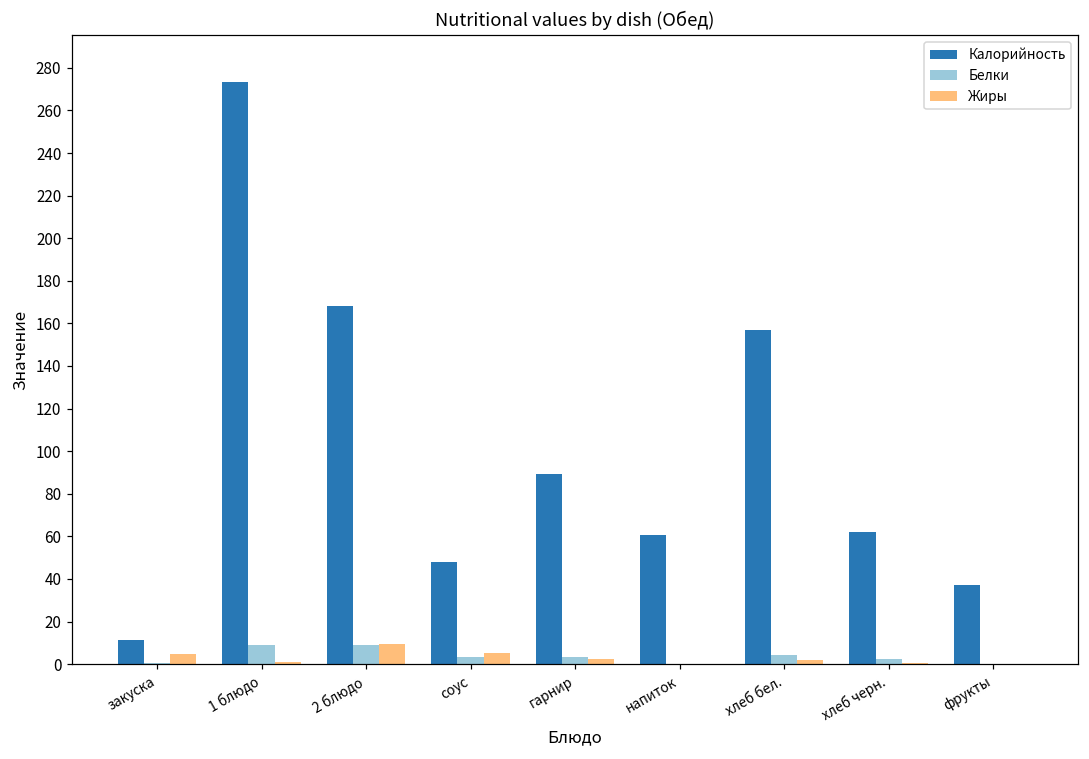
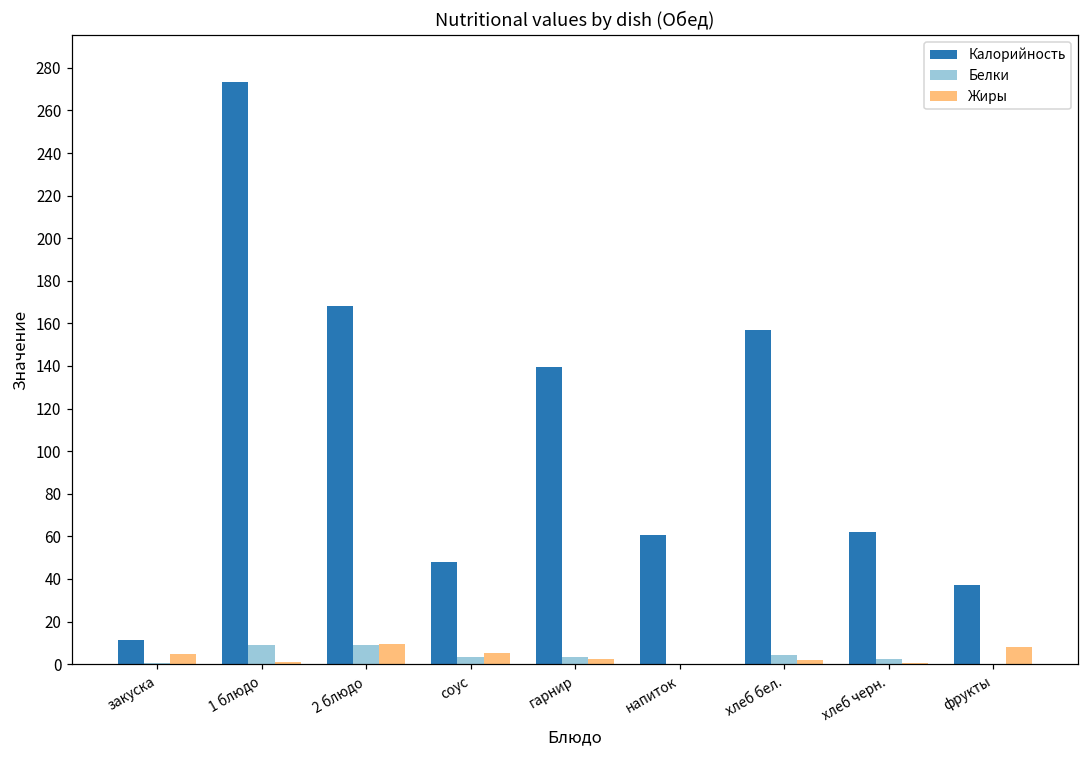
  {
    "Калорийность": {
      "закуска": 11,
      "1 блюдо": 273,
      "2 блюдо": 168,
      "соус": 48,
-     "гарнир": 89,
+     "гарнир": 139,
      "напиток": 61,
      "хлеб бел.": 157,
      "хлеб черн.": 62,
      "фрукты": 37
    },
    "Белки": {
      "1 блюдо": 9,
      "2 блюдо": 9,
      "соус": 3,
      "гарнир": 3,
      "хлеб бел.": 5,
      "хлеб черн.": 2
    },
    "Жиры": {
      "закуска": 5,
      "2 блюдо": 10,
      "соус": 5,
      "гарнир": 2,
      "напиток": 0,
      "хлеб бел.": 2,
-     "фрукты": 0
+     "фрукты": 8
    }
  }
